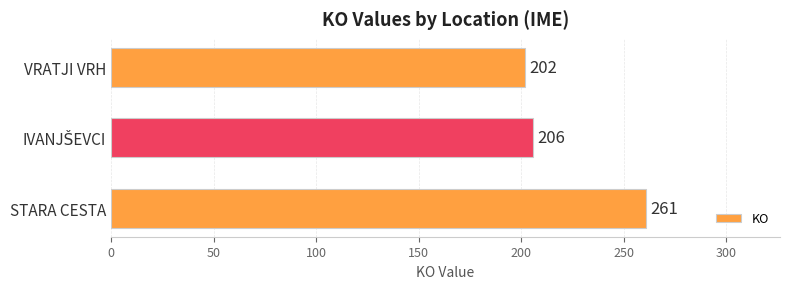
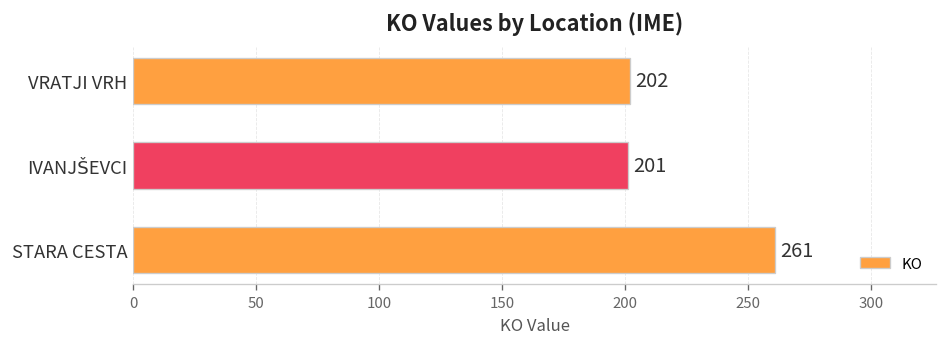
  {
    "VRATJI VRH": 202,
-   "IVANJŠEVCI": 206,
+   "IVANJŠEVCI": 201,
    "STARA CESTA": 261
  }
